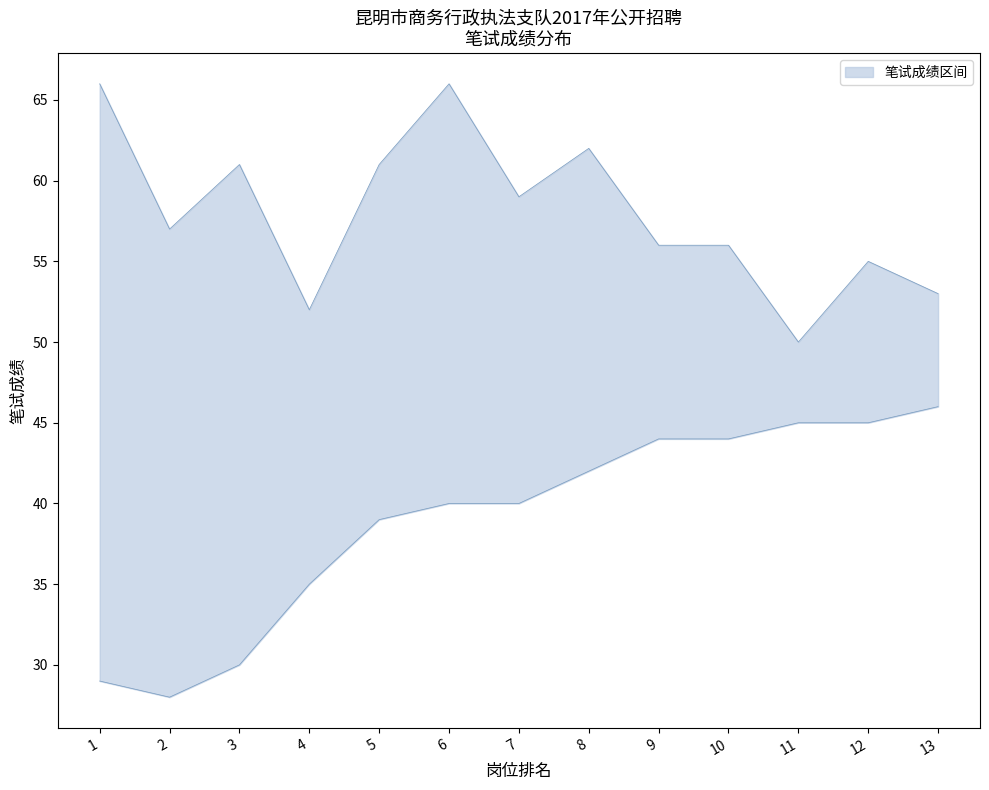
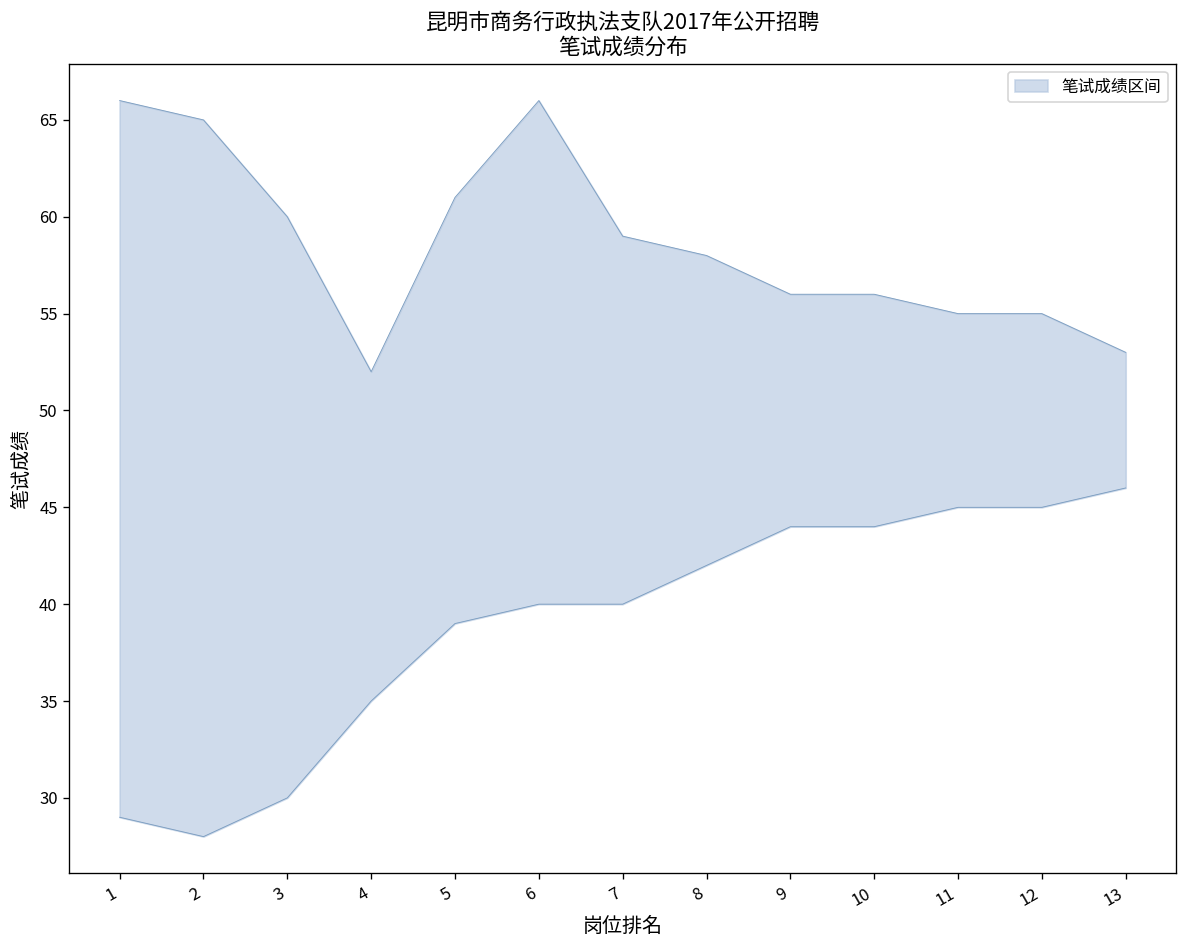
  {
    "笔试成绩区间": {
      "1": 66,
-     "2": 57,
-     "3": 61,
+     "2": 65,
+     "3": 60,
      "4": 52,
      "5": 61,
      "6": 66,
      "7": 59,
-     "8": 62,
+     "8": 58,
      "9": 56,
      "10": 56,
-     "11": 50,
+     "11": 55,
      "12": 55,
      "13": 53
    }
  }
